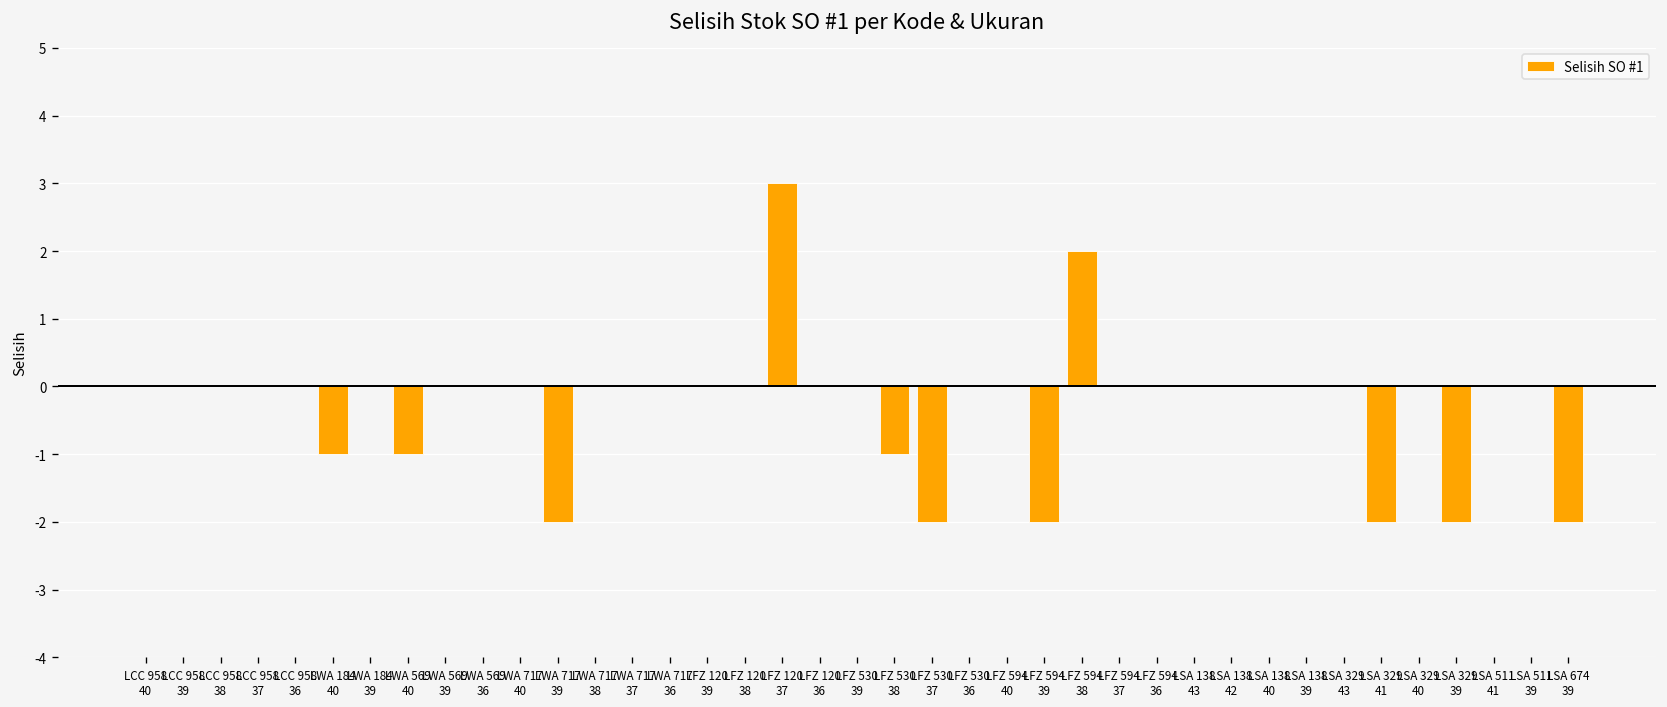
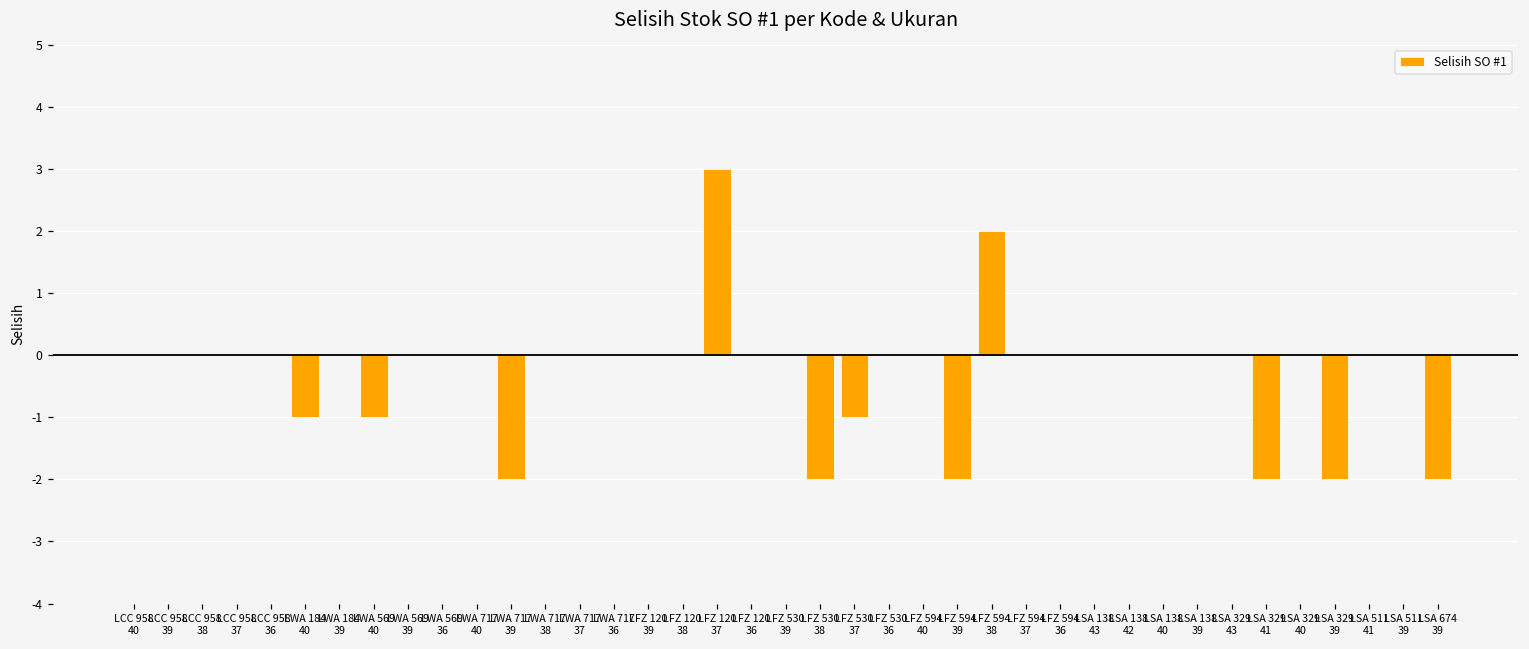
  {
    "LCC 958 40": 0,
    "LCC 958 39": 0,
    "LCC 958 38": 0,
    "LCC 958 37": 0,
    "LFZ 120 38": 0,
    "LFZ 120 37": 3,
    "LFZ 120 36": 0,
    "LFZ 530 39": 0,
-   "LFZ 530 38": -1,
-   "LFZ 530 37": -2,
+   "LFZ 530 38": -2,
+   "LFZ 530 37": -1,
    "LFZ 530 36": 0,
    "LFZ 594 40": 0,
    "LFZ 594 39": -2,
    "LFZ 594 38": 2,
    "LFZ 594 37": 0,
    "LFZ 594 36": 0,
    "LSA 138 43": 0,
    "LSA 138 42": 0,
    "LSA 138 40": 0,
    "LSA 138 39": 0,
    "LSA 329 43": 0,
    "LSA 329 41": -2,
    "LSA 329 40": 0,
    "LSA 329 39": -2,
    "LSA 511 41": 0,
    "LSA 511 39": 0,
    "LSA 674 39": -2
  }
